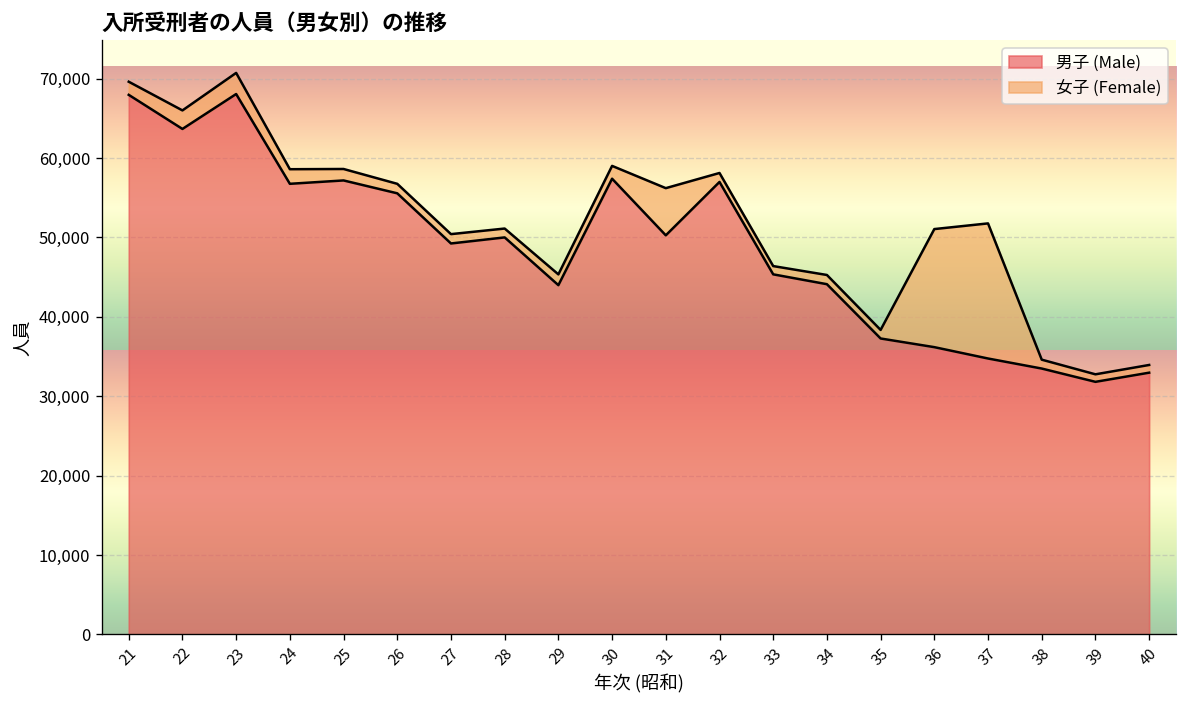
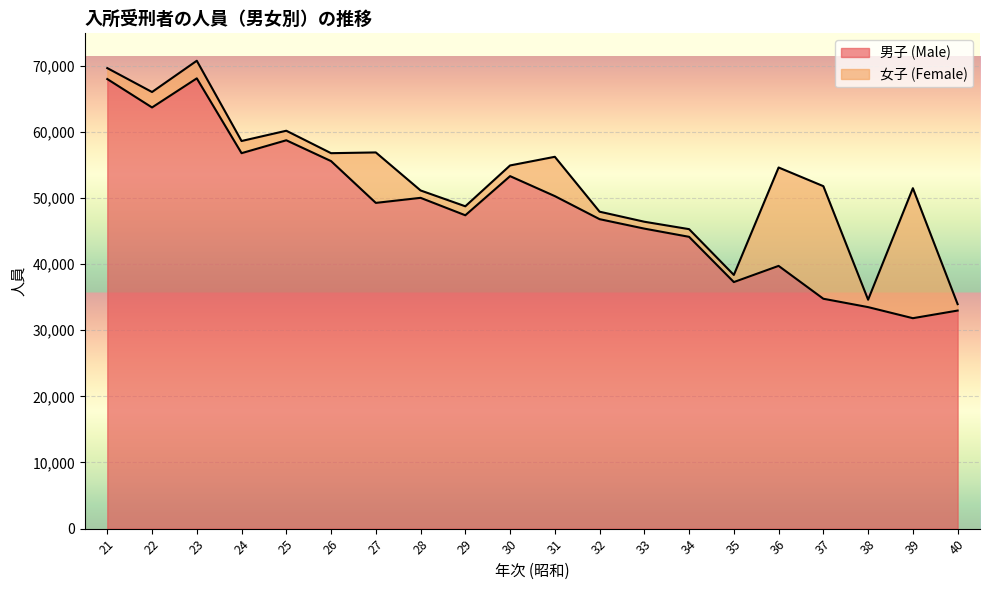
  {
    "男子 (Male)": {
      "21": "68,000",
      "22": "64,000",
      "23": "68,000",
      "24": "57,000",
-     "25": "57,000",
+     "25": "59,000",
      "26": "56,000",
      "27": "49,000",
      "28": "50,000",
-     "29": "44,000",
-     "30": "57,000",
+     "29": "47,000",
+     "30": "53,000",
      "31": "50,000",
-     "32": "57,000",
+     "32": "47,000",
      "33": "45,000",
      "34": "44,000",
      "35": "37,000",
-     "36": "36,000",
+     "36": "40,000",
      "37": "35,000",
      "38": "33,000",
      "39": "32,000",
      "40": "33,000"
    },
    "女子 (Female)": {
      "21": "2,000",
      "22": "2,000",
      "23": "3,000",
      "24": "2,000",
      "25": "1,000",
      "26": "1,000",
-     "27": "1,000",
+     "27": "8,000",
      "28": "1,000",
      "29": "1,000",
      "30": "2,000",
      "31": "6,000",
      "32": "1,000",
      "33": "1,000",
      "34": "1,000",
      "35": "1,000",
      "36": "15,000",
      "37": "17,000",
      "38": "1,000",
-     "39": "1,000",
+     "39": "20,000",
      "40": "1,000"
    }
  }
